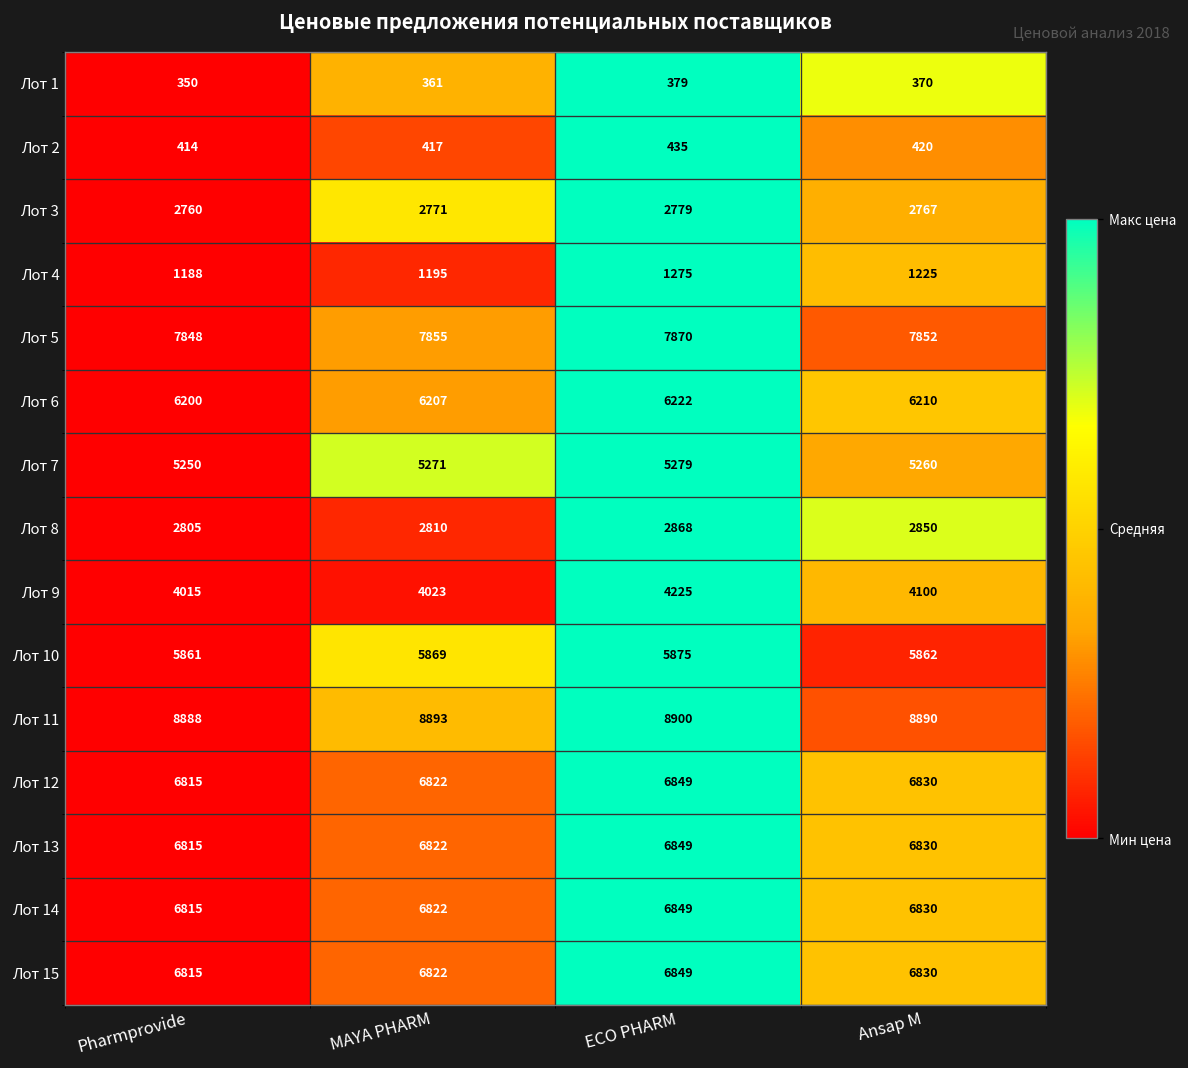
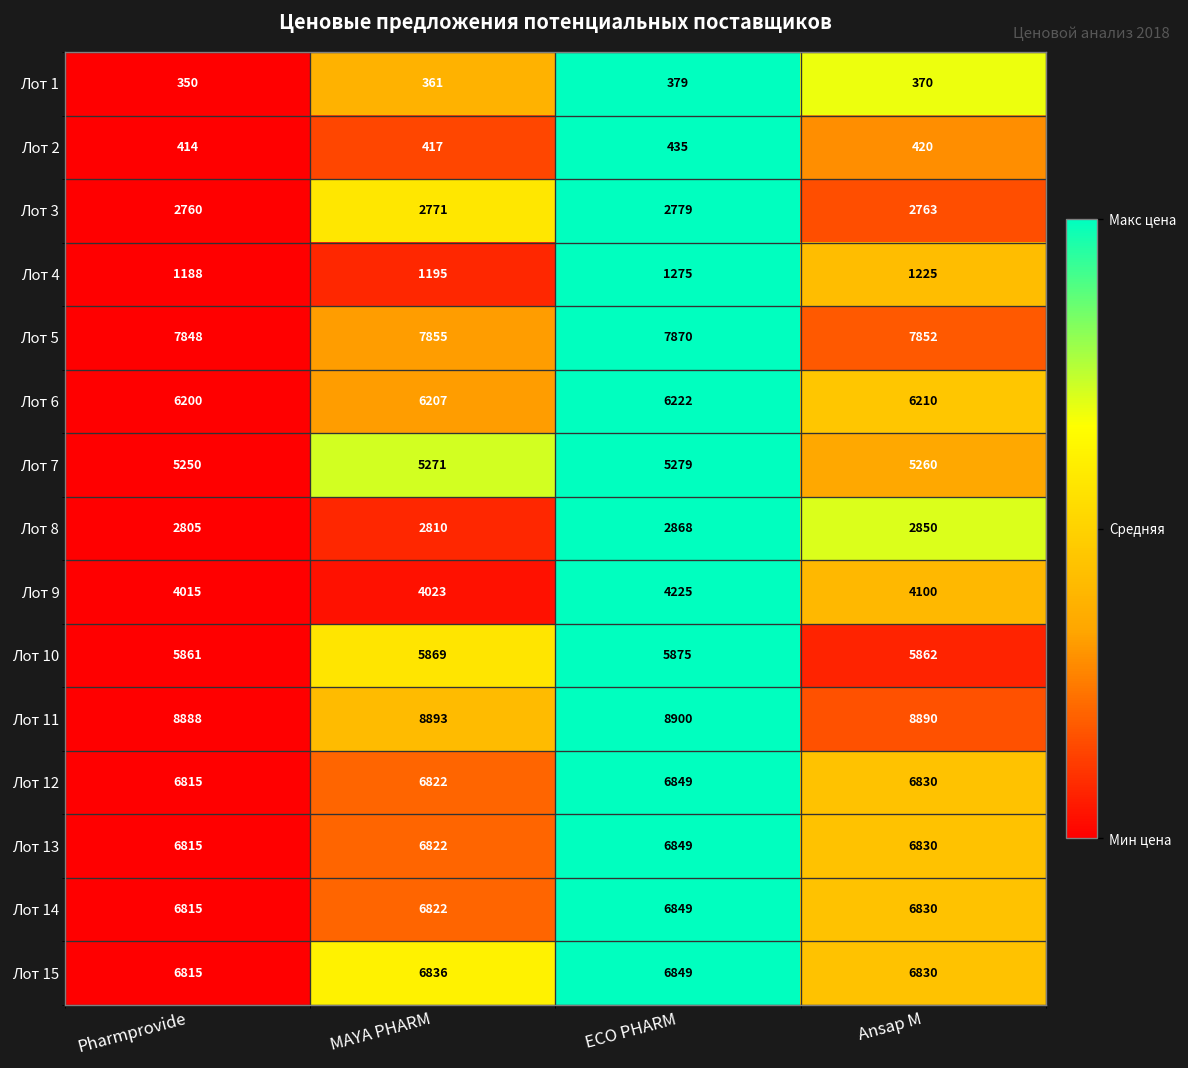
  {
    "Лот 1": {
      "Pharmprovide": 350,
      "MAYA PHARM": 361,
      "ECO PHARM": 379,
      "Ansар М": 370
    },
    "Лот 2": {
      "Pharmprovide": 414,
      "MAYA PHARM": 417,
      "ECO PHARM": 435,
      "Ansар М": 420
    },
    "Лот 3": {
      "Pharmprovide": 2760,
      "MAYA PHARM": 2771,
      "ECO PHARM": 2779,
-     "Ansар М": 2767
+     "Ansар М": 2763
    },
    "Лот 4": {
      "Pharmprovide": 1188,
      "MAYA PHARM": 1195,
      "ECO PHARM": 1275,
      "Ansар М": 1225
    },
    "Лот 5": {
      "Pharmprovide": 7848,
      "MAYA PHARM": 7855,
      "ECO PHARM": 7870,
      "Ansар М": 7852
    },
    "Лот 6": {
      "Pharmprovide": 6200,
      "MAYA PHARM": 6207,
      "ECO PHARM": 6222,
      "Ansар М": 6210
    },
    "Лот 7": {
      "Pharmprovide": 5250,
      "MAYA PHARM": 5271,
      "ECO PHARM": 5279,
      "Ansар М": 5260
    },
    "Лот 8": {
      "Pharmprovide": 2805,
      "MAYA PHARM": 2810,
      "ECO PHARM": 2868,
      "Ansар М": 2850
    },
    "Лот 9": {
      "Pharmprovide": 4015,
      "MAYA PHARM": 4023,
      "ECO PHARM": 4225,
      "Ansар М": 4100
    },
    "Лот 10": {
      "Pharmprovide": 5861,
      "MAYA PHARM": 5869,
      "ECO PHARM": 5875,
      "Ansар М": 5862
    },
    "Лот 11": {
      "Pharmprovide": 8888,
      "MAYA PHARM": 8893,
      "ECO PHARM": 8900,
      "Ansар М": 8890
    },
    "Лот 12": {
      "Pharmprovide": 6815,
      "MAYA PHARM": 6822,
      "ECO PHARM": 6849,
      "Ansар М": 6830
    },
    "Лот 13": {
      "Pharmprovide": 6815,
      "MAYA PHARM": 6822,
      "ECO PHARM": 6849,
      "Ansар М": 6830
    },
    "Лот 14": {
      "Pharmprovide": 6815,
      "MAYA PHARM": 6822,
      "ECO PHARM": 6849,
      "Ansар М": 6830
    },
    "Лот 15": {
      "Pharmprovide": 6815,
-     "MAYA PHARM": 6822,
+     "MAYA PHARM": 6836,
      "ECO PHARM": 6849,
      "Ansар М": 6830
    }
  }
